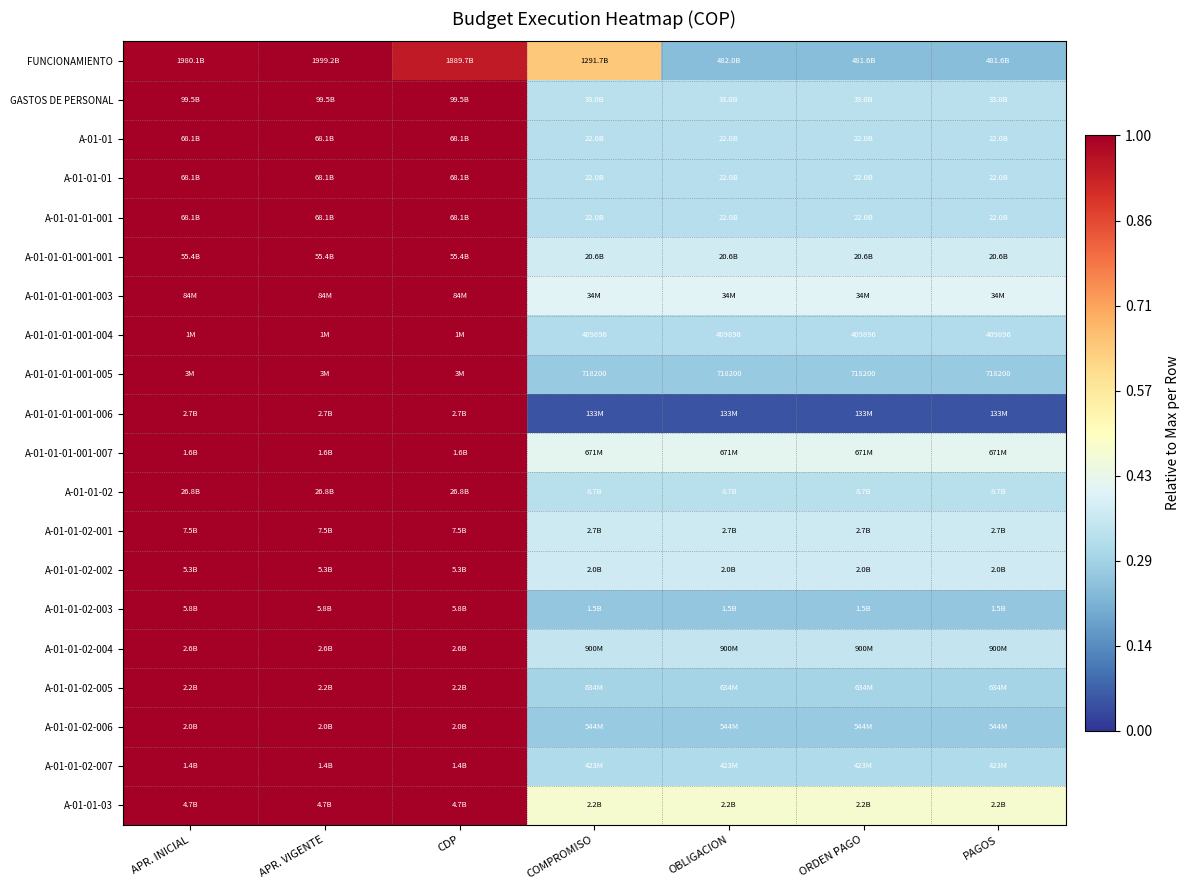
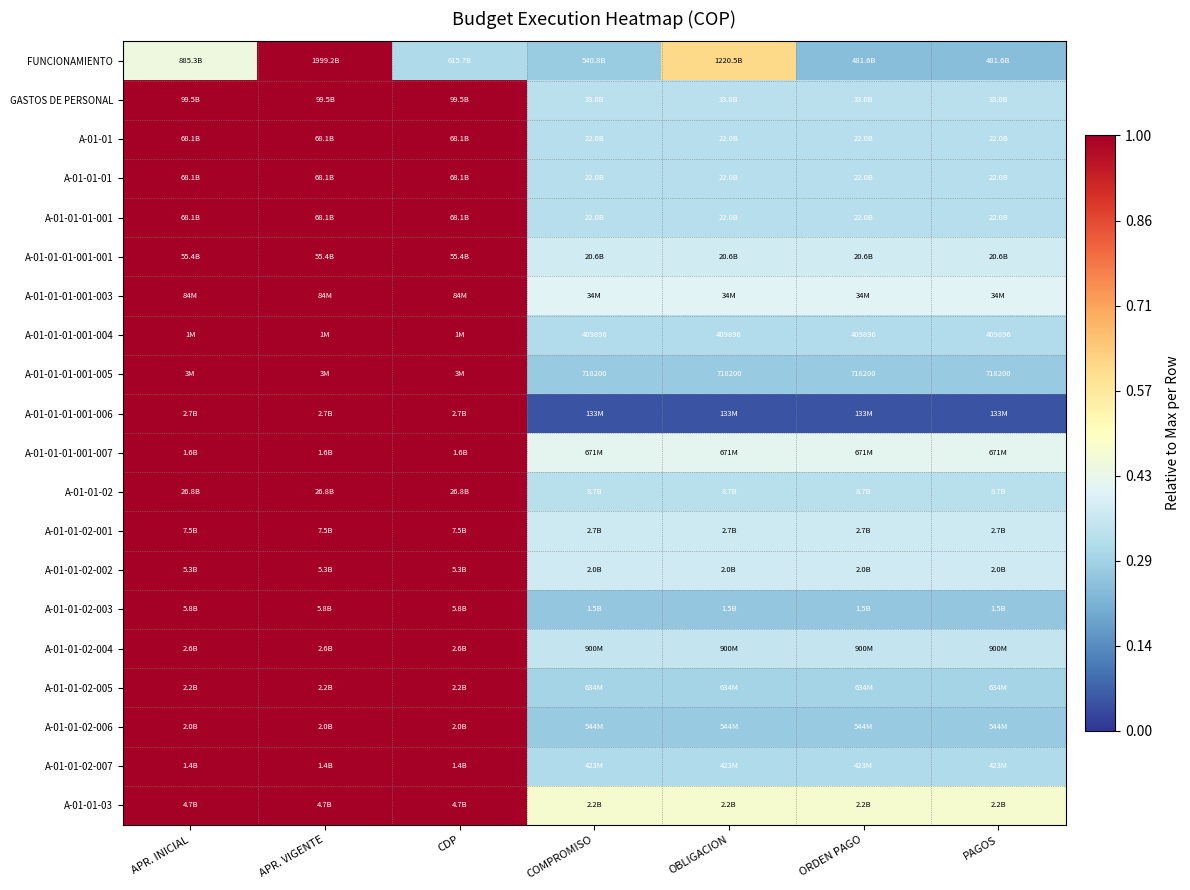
  {
    "FUNCIONAMIENTO": {
-     "APR. INICIAL": "1980.1B",
+     "APR. INICIAL": "885.3B",
      "APR. VIGENTE": "1999.2B",
-     "CDP": "1889.7B",
-     "COMPROMISO": "1291.7B",
-     "OBLIGACION": "482.0B",
+     "CDP": "615.7B",
+     "COMPROMISO": "540.8B",
+     "OBLIGACION": "1220.5B",
      "ORDEN PAGO": "481.6B",
      "PAGOS": "481.6B"
    },
    "GASTOS DE PERSONAL": {
      "APR. INICIAL": "99.5B",
      "APR. VIGENTE": "99.5B",
      "CDP": "99.5B",
      "COMPROMISO": "33.0B",
      "OBLIGACION": "33.0B",
      "ORDEN PAGO": "33.0B",
      "PAGOS": "33.0B"
    },
    "A-01-01": {
      "APR. INICIAL": "68.1B",
      "APR. VIGENTE": "68.1B",
      "CDP": "68.1B",
      "COMPROMISO": "22.0B",
      "OBLIGACION": "22.0B",
      "ORDEN PAGO": "22.0B",
      "PAGOS": "22.0B"
    },
    "A-01-01-01": {
      "APR. INICIAL": "68.1B",
      "APR. VIGENTE": "68.1B",
      "CDP": "68.1B",
      "COMPROMISO": "22.0B",
      "OBLIGACION": "22.0B",
      "ORDEN PAGO": "22.0B",
      "PAGOS": "22.0B"
    },
    "A-01-01-01-001": {
      "APR. INICIAL": "68.1B",
      "APR. VIGENTE": "68.1B",
      "CDP": "68.1B",
      "COMPROMISO": "22.0B",
      "OBLIGACION": "22.0B",
      "ORDEN PAGO": "22.0B",
      "PAGOS": "22.0B"
    },
    "A-01-01-01-001-001": {
      "APR. INICIAL": "55.4B",
      "APR. VIGENTE": "55.4B",
      "CDP": "55.4B",
      "COMPROMISO": "20.6B",
      "OBLIGACION": "20.6B",
      "ORDEN PAGO": "20.6B",
      "PAGOS": "20.6B"
    },
    "A-01-01-01-001-003": {
      "APR. INICIAL": "84M",
      "APR. VIGENTE": "84M",
      "CDP": "84M",
      "COMPROMISO": "34M",
      "OBLIGACION": "34M",
      "ORDEN PAGO": "34M",
      "PAGOS": "34M"
    },
    "A-01-01-01-001-004": {
      "APR. INICIAL": "1M",
      "APR. VIGENTE": "1M",
      "CDP": "1M",
      "COMPROMISO": "409896",
      "OBLIGACION": "409896",
      "ORDEN PAGO": "409896",
      "PAGOS": "409896"
    },
    "A-01-01-01-001-005": {
      "APR. INICIAL": "3M",
      "APR. VIGENTE": "3M",
      "CDP": "3M",
      "COMPROMISO": "718200",
      "OBLIGACION": "718200",
      "ORDEN PAGO": "718200",
      "PAGOS": "718200"
    },
    "A-01-01-01-001-006": {
      "APR. INICIAL": "2.7B",
      "APR. VIGENTE": "2.7B",
      "CDP": "2.7B",
      "COMPROMISO": "133M",
      "OBLIGACION": "133M",
      "ORDEN PAGO": "133M",
      "PAGOS": "133M"
    },
    "A-01-01-01-001-007": {
      "APR. INICIAL": "1.6B",
      "APR. VIGENTE": "1.6B",
      "CDP": "1.6B",
      "COMPROMISO": "671M",
      "OBLIGACION": "671M",
      "ORDEN PAGO": "671M",
      "PAGOS": "671M"
    },
    "A-01-01-02": {
      "APR. INICIAL": "26.8B",
      "APR. VIGENTE": "26.8B",
      "CDP": "26.8B",
      "COMPROMISO": "8.7B",
      "OBLIGACION": "8.7B",
      "ORDEN PAGO": "8.7B",
      "PAGOS": "8.7B"
    },
    "A-01-01-02-001": {
      "APR. INICIAL": "7.5B",
      "APR. VIGENTE": "7.5B",
      "CDP": "7.5B",
      "COMPROMISO": "2.7B",
      "OBLIGACION": "2.7B",
      "ORDEN PAGO": "2.7B",
      "PAGOS": "2.7B"
    },
    "A-01-01-02-002": {
      "APR. INICIAL": "5.3B",
      "APR. VIGENTE": "5.3B",
      "CDP": "5.3B",
      "COMPROMISO": "2.0B",
      "OBLIGACION": "2.0B",
      "ORDEN PAGO": "2.0B",
      "PAGOS": "2.0B"
    },
    "A-01-01-02-003": {
      "APR. INICIAL": "5.8B",
      "APR. VIGENTE": "5.8B",
      "CDP": "5.8B",
      "COMPROMISO": "1.5B",
      "OBLIGACION": "1.5B",
      "ORDEN PAGO": "1.5B",
      "PAGOS": "1.5B"
    },
    "A-01-01-02-004": {
      "APR. INICIAL": "2.6B",
      "APR. VIGENTE": "2.6B",
      "CDP": "2.6B",
      "COMPROMISO": "900M",
      "OBLIGACION": "900M",
      "ORDEN PAGO": "900M",
      "PAGOS": "900M"
    },
    "A-01-01-02-005": {
      "APR. INICIAL": "2.2B",
      "APR. VIGENTE": "2.2B",
      "CDP": "2.2B",
      "COMPROMISO": "634M",
      "OBLIGACION": "634M",
      "ORDEN PAGO": "634M",
      "PAGOS": "634M"
    },
    "A-01-01-02-006": {
      "APR. INICIAL": "2.0B",
      "APR. VIGENTE": "2.0B",
      "CDP": "2.0B",
      "COMPROMISO": "544M",
      "OBLIGACION": "544M",
      "ORDEN PAGO": "544M",
      "PAGOS": "544M"
    },
    "A-01-01-02-007": {
      "APR. INICIAL": "1.4B",
      "APR. VIGENTE": "1.4B",
      "CDP": "1.4B",
      "COMPROMISO": "423M",
      "OBLIGACION": "423M",
      "ORDEN PAGO": "423M",
      "PAGOS": "423M"
    },
    "A-01-01-03": {
      "APR. INICIAL": "4.7B",
      "APR. VIGENTE": "4.7B",
      "CDP": "4.7B",
      "COMPROMISO": "2.2B",
      "OBLIGACION": "2.2B",
      "ORDEN PAGO": "2.2B",
      "PAGOS": "2.2B"
    }
  }
